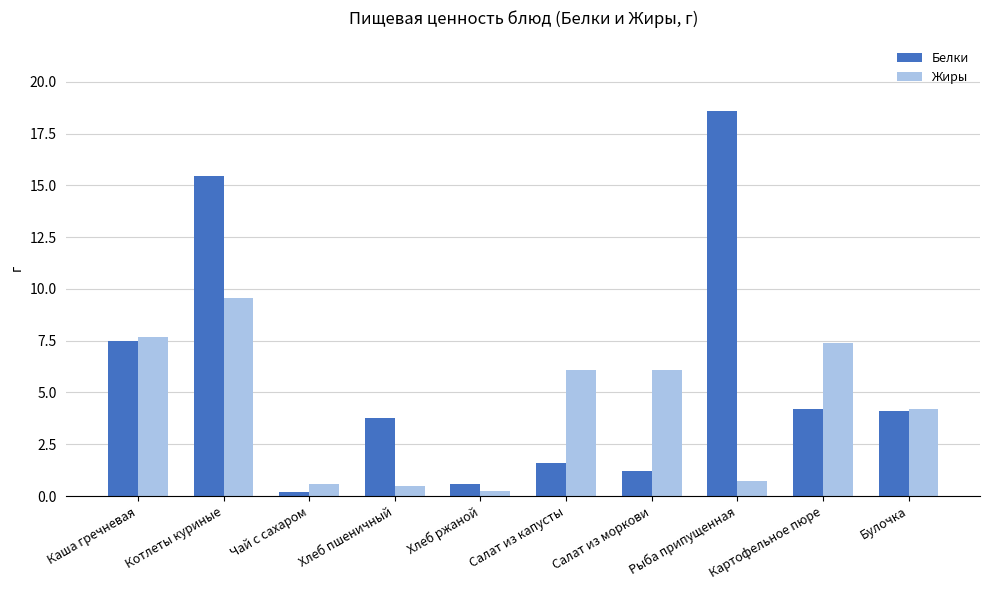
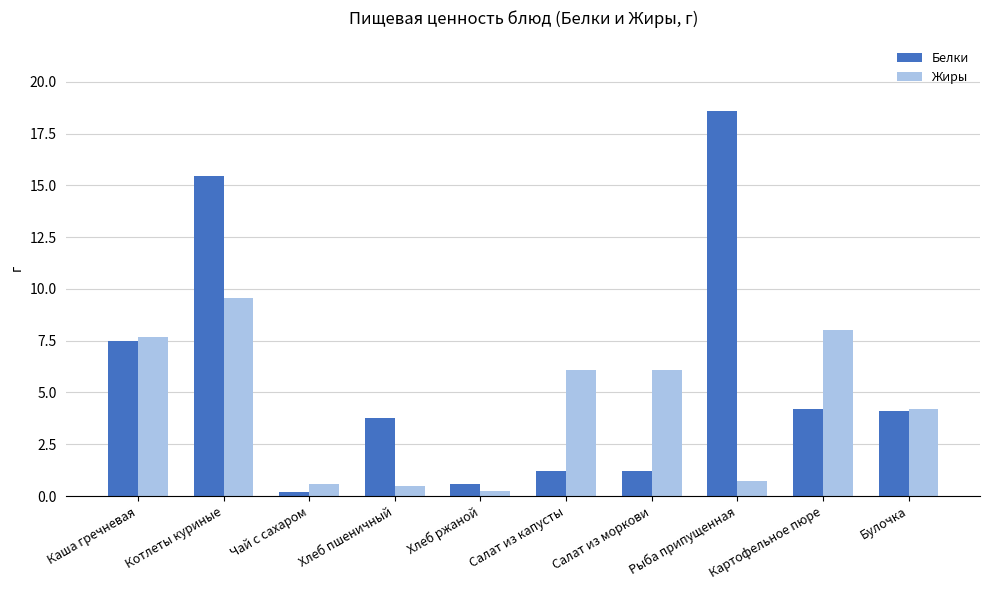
  {
    "Белки": {
      "Каша гречневая": 7.5,
      "Котлеты куриные": 15.4,
      "Чай с сахаром": 0.2,
      "Хлеб пшеничный": 3.8,
      "Хлеб ржаной": 0.6,
-     "Салат из капусты": 1.6,
+     "Салат из капусты": 1.2,
      "Салат из моркови": 1.2,
      "Рыба припущенная": 18.6,
      "Картофельное пюре": 4.2,
      "Булочка": 4.1
    },
    "Жиры": {
      "Каша гречневая": 7.7,
      "Котлеты куриные": 9.6,
      "Чай с сахаром": 0.6,
      "Хлеб пшеничный": 0.5,
      "Хлеб ржаной": 0.2,
      "Салат из капусты": 6.1,
      "Салат из моркови": 6.1,
      "Рыба припущенная": 0.7,
-     "Картофельное пюре": 7.4,
+     "Картофельное пюре": 8.0,
      "Булочка": 4.2
    }
  }
